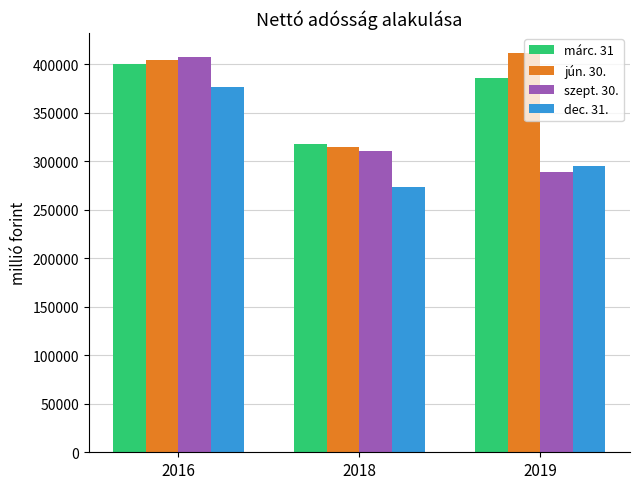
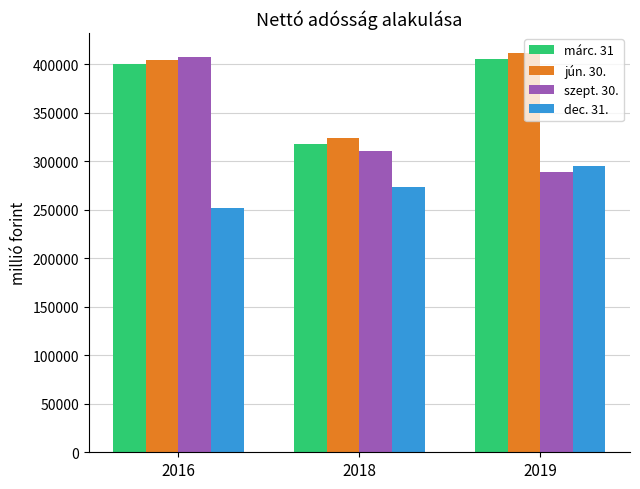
  {
    "márc. 31": {
      "2016": 400000,
      "2018": 320000,
-     "2019": 390000
+     "2019": 400000
    },
    "jún. 30.": {
      "2016": 400000,
-     "2018": 315000,
+     "2018": 324000,
      "2019": 410000
    },
    "szept. 30.": {
      "2016": 410000,
      "2018": 310000,
      "2019": 290000
    },
    "dec. 31.": {
-     "2016": 380000,
+     "2016": 250000,
      "2018": 270000,
      "2019": 300000
    }
  }
